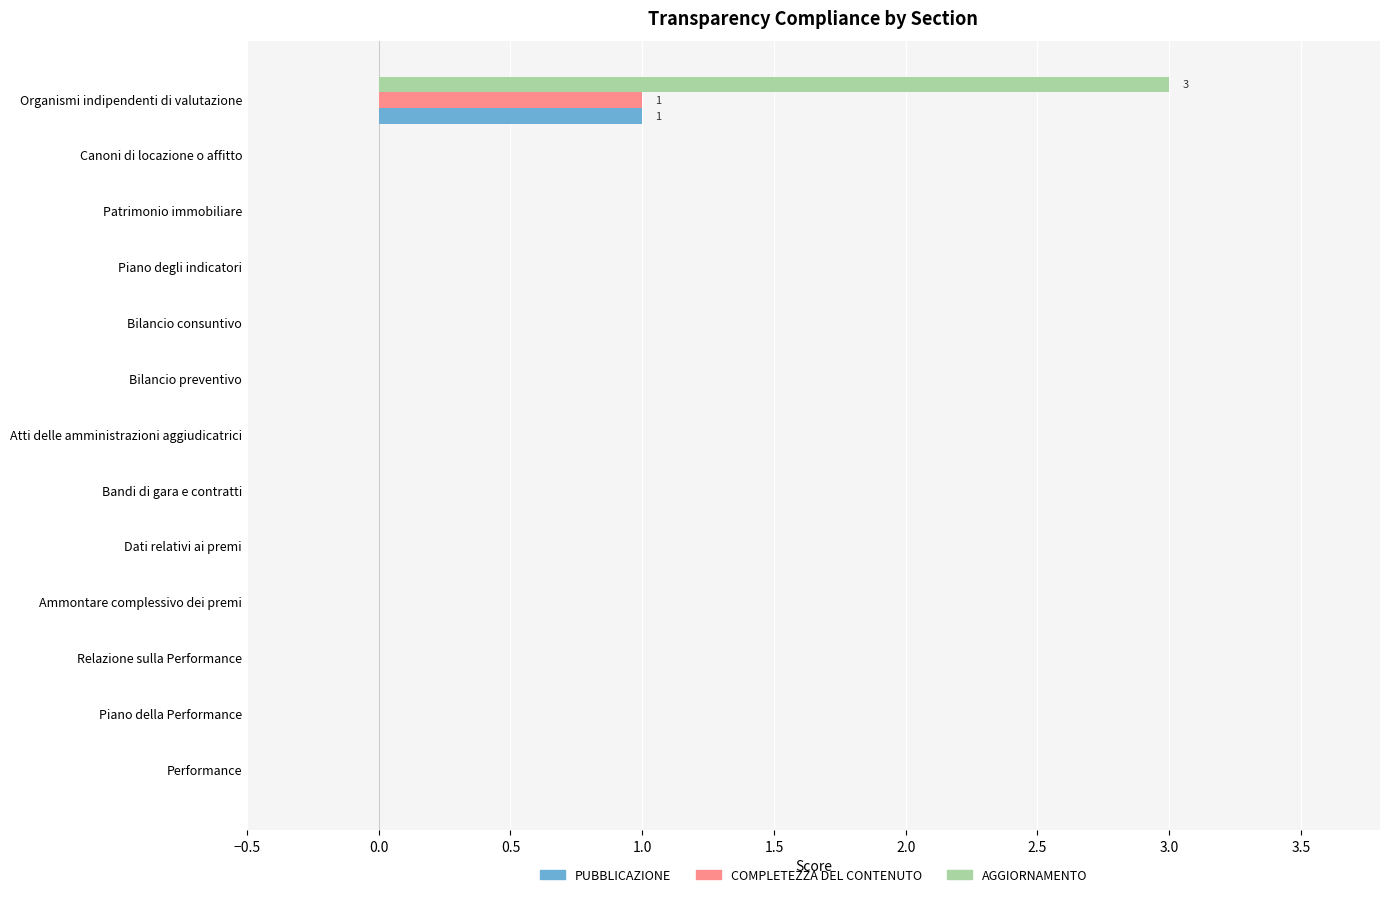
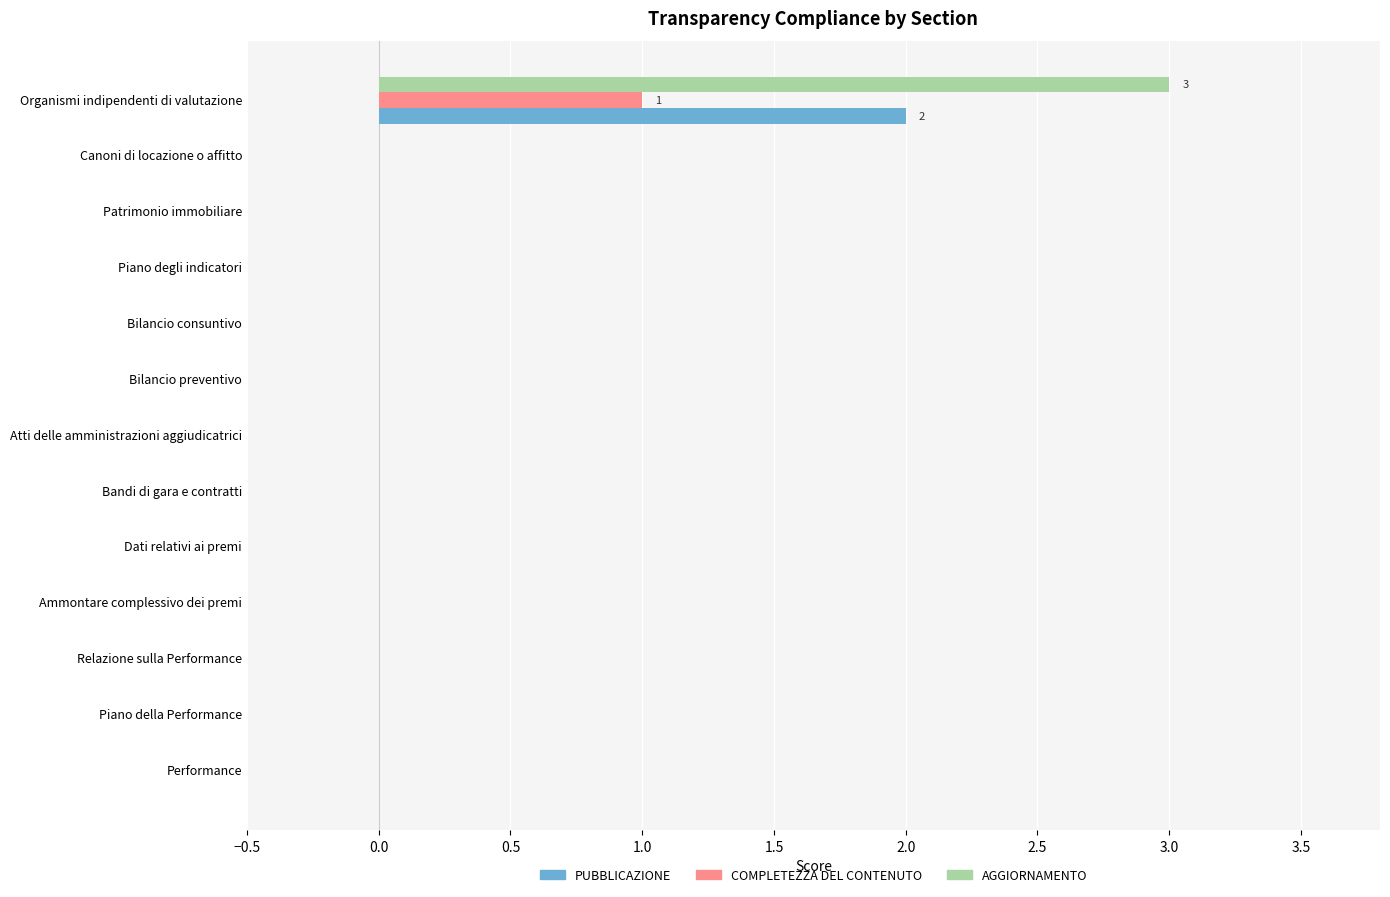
  {
    "PUBBLICAZIONE": {
-     "Organismi indipendenti di valutazione": 1
+     "Organismi indipendenti di valutazione": 2
    },
    "COMPLETEZZA DEL CONTENUTO": {
      "Organismi indipendenti di valutazione": 1
    },
    "AGGIORNAMENTO": {
      "Organismi indipendenti di valutazione": 3
    }
  }
